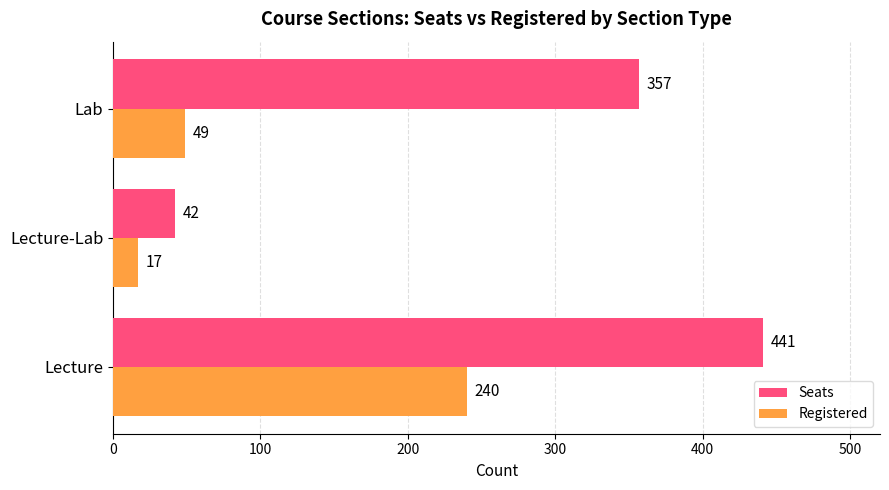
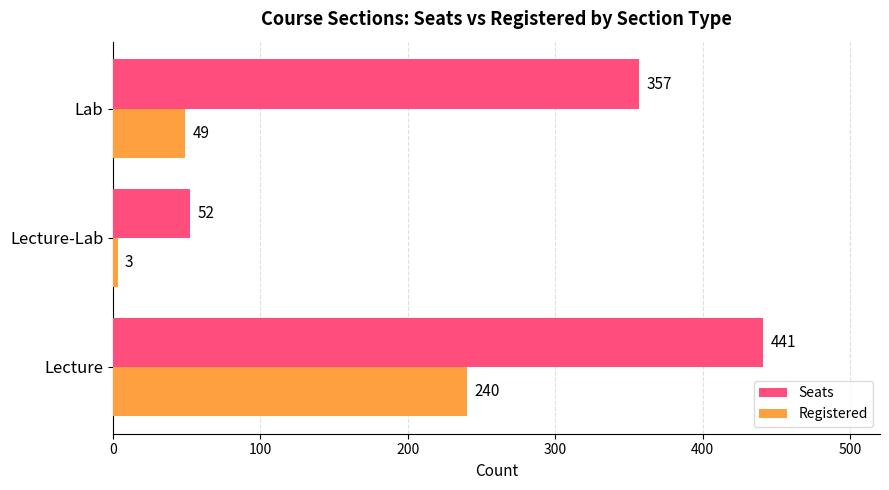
  {
    "Seats": {
      "Lab": 357,
-     "Lecture-Lab": 42,
+     "Lecture-Lab": 52,
      "Lecture": 441
    },
    "Registered": {
      "Lab": 49,
-     "Lecture-Lab": 17,
+     "Lecture-Lab": 3,
      "Lecture": 240
    }
  }
